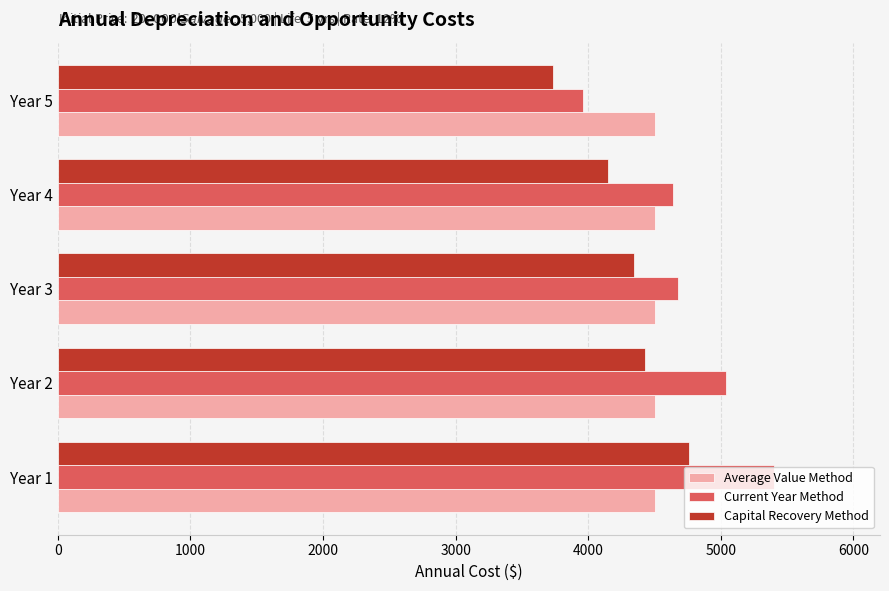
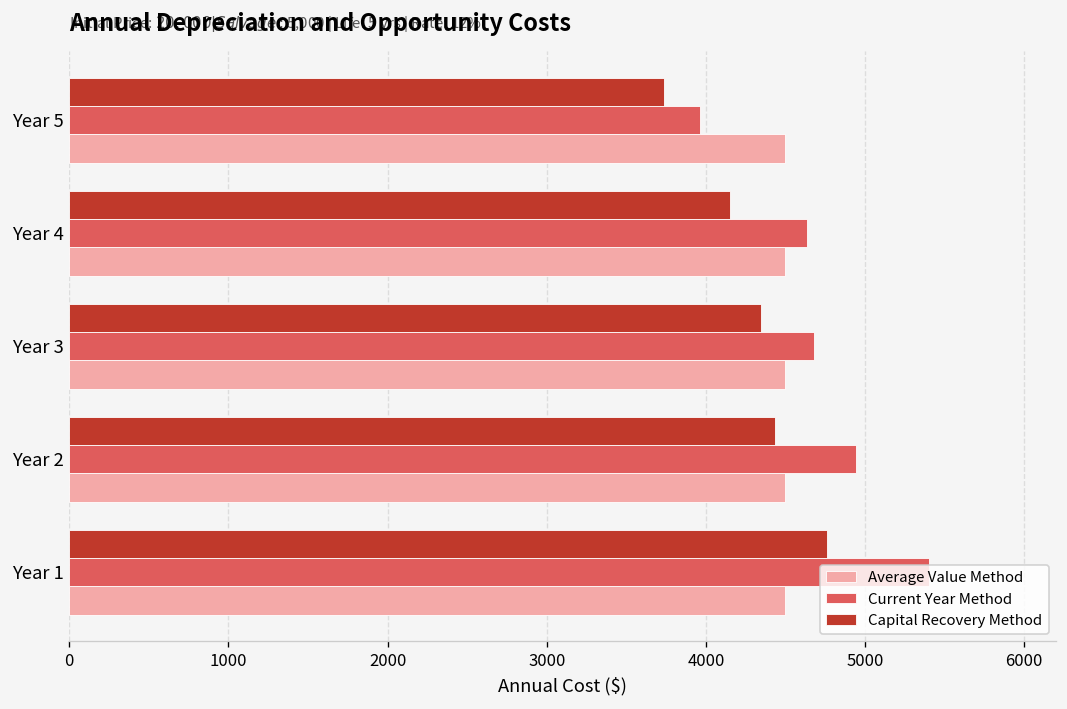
  {
    "Average Value Method": {
      "Year 5": 4500,
      "Year 4": 4500,
      "Year 3": 4500,
      "Year 2": 4500,
      "Year 1": 4500
    },
    "Current Year Method": {
      "Year 5": 3960,
      "Year 4": 4640,
      "Year 3": 4680,
-     "Year 2": 5040
+     "Year 2": 4950
    },
    "Capital Recovery Method": {
      "Year 5": 3740,
      "Year 4": 4150,
      "Year 3": 4350,
      "Year 2": 4430,
      "Year 1": 4760
    }
  }
